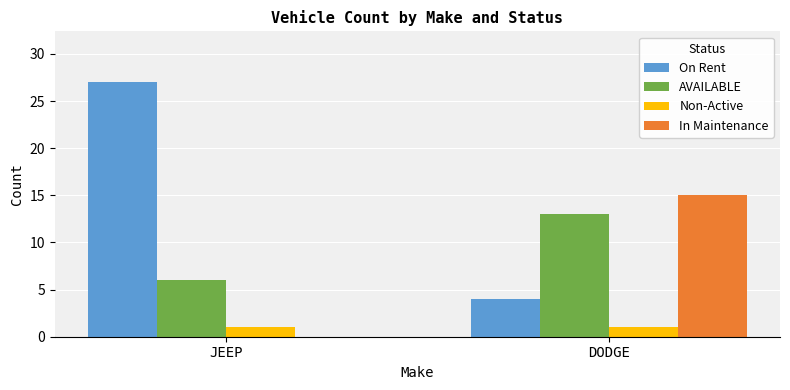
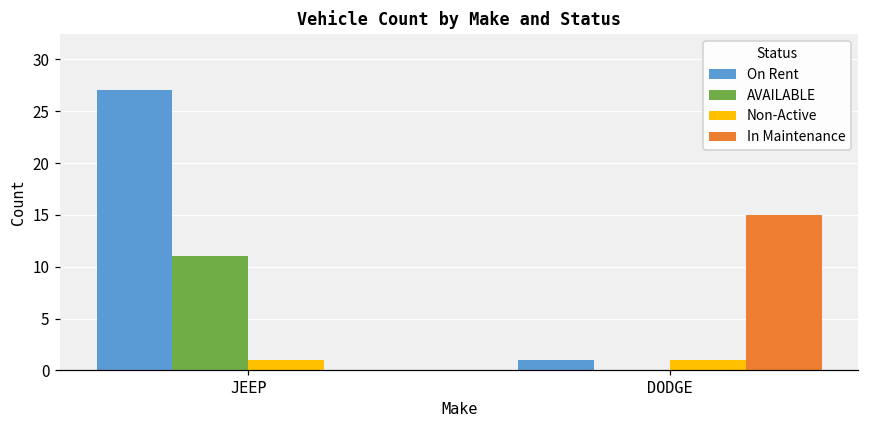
  {
    "On Rent": {
      "JEEP": 27,
-     "DODGE": 4
+     "DODGE": 1
    },
    "AVAILABLE": {
-     "JEEP": 6,
-     "DODGE": 13
+     "JEEP": 11,
+     "DODGE": 0
    },
    "Non-Active": {
      "JEEP": 1,
      "DODGE": 1
    },
    "In Maintenance": {
      "JEEP": 0,
      "DODGE": 15
    }
  }
